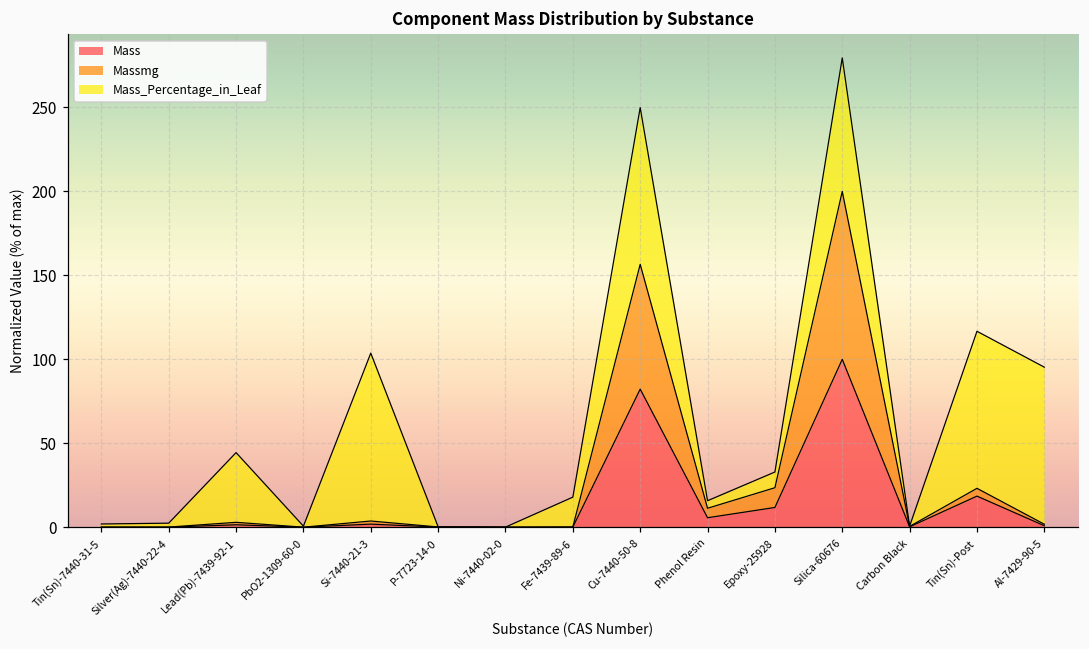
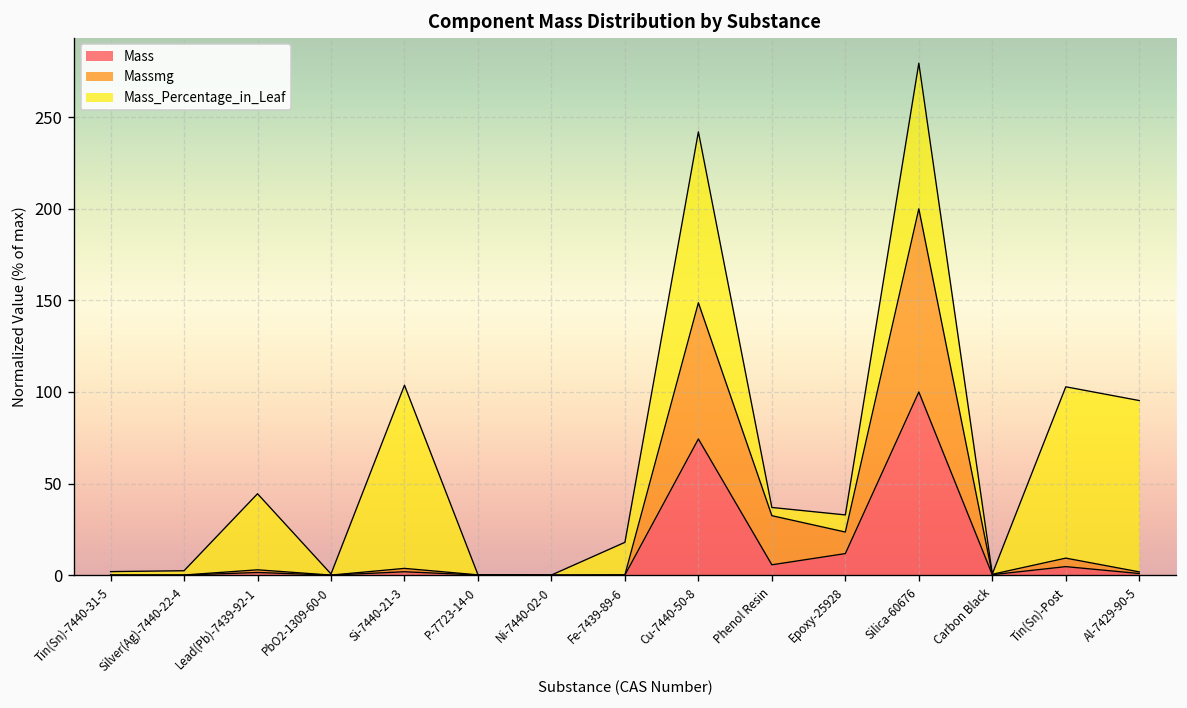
  {
    "Mass": {
      "Si-7440-21-3": 2,
-     "Cu-7440-50-8": 82,
+     "Cu-7440-50-8": 74,
      "Phenol Resin": 6,
      "Epoxy-25928": 12,
      "Silica-60676": 100,
-     "Tin(Sn)-Post": 19
+     "Tin(Sn)-Post": 5
    },
    "Massmg": {
      "Si-7440-21-3": 2,
      "Cu-7440-50-8": 74,
-     "Phenol Resin": 6,
+     "Phenol Resin": 27,
      "Epoxy-25928": 12,
      "Silica-60676": 100,
      "Tin(Sn)-Post": 5
    },
    "Mass_Percentage_in_Leaf": {
      "Tin(Sn)-7440-31-5": 2,
      "Silver(Ag)-7440-22-4": 2,
      "Lead(Pb)-7439-92-1": 42,
      "Si-7440-21-3": 100,
      "Fe-7439-89-6": 18,
      "Cu-7440-50-8": 93,
      "Phenol Resin": 4,
      "Epoxy-25928": 9,
      "Silica-60676": 80,
      "Tin(Sn)-Post": 94,
      "Al-7429-90-5": 94
    }
  }
